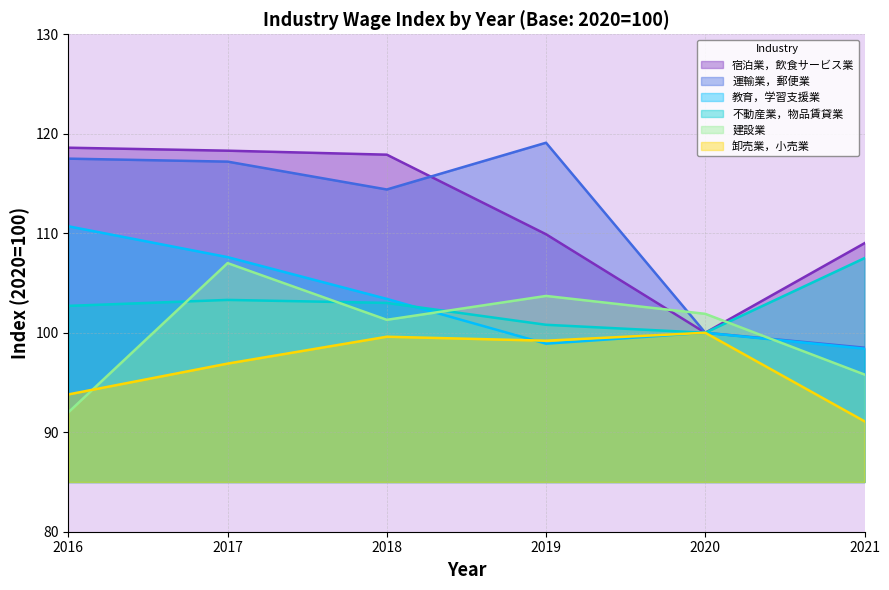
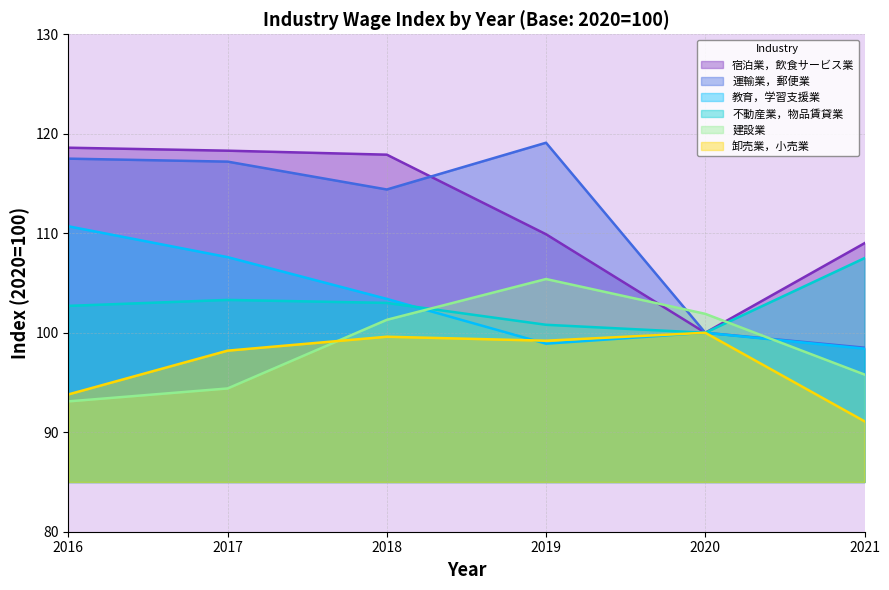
  {
    "建設業": {
-     "2016": 92,
-     "2017": 107,
+     "2016": 93,
+     "2017": 94,
      "2018": 101,
-     "2019": 104,
+     "2019": 105,
      "2020": 102,
      "2021": 96
    },
    "卸売業，小売業": {
      "2016": 94,
-     "2017": 97,
+     "2017": 98,
      "2018": 100,
      "2019": 99,
      "2021": 91
    }
  }
